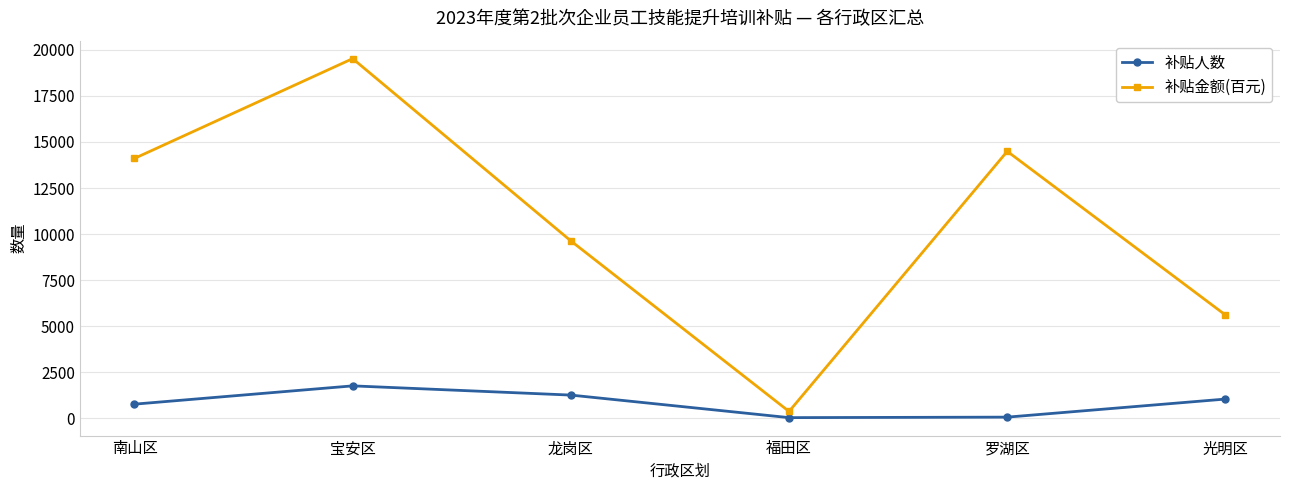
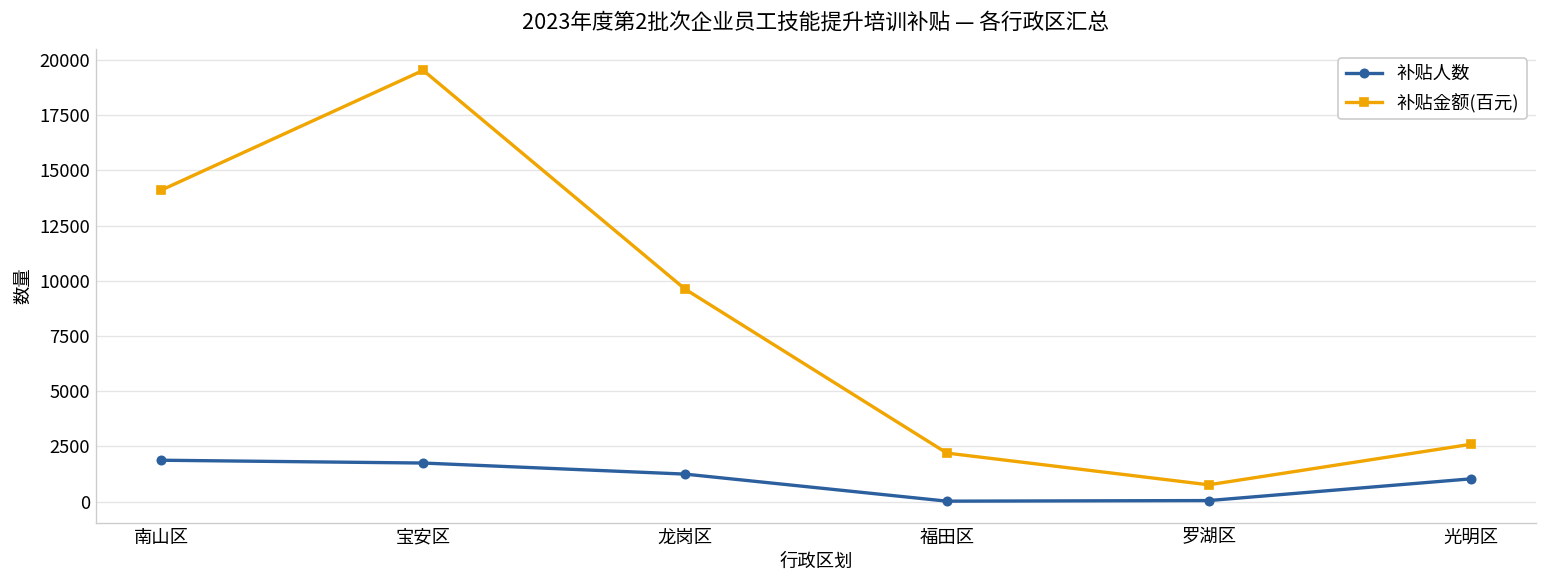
  {
    "补贴人数": {
-     "南山区": 800,
+     "南山区": 1900,
      "宝安区": 1800,
      "龙岗区": 1200,
      "福田区": 0,
      "罗湖区": 100,
      "光明区": 1000
    },
    "补贴金额(百元)": {
      "南山区": 14100,
      "宝安区": 19500,
      "龙岗区": 9600,
-     "福田区": 400,
-     "罗湖区": 14500,
-     "光明区": 5600
+     "福田区": 2200,
+     "罗湖区": 800,
+     "光明区": 2600
    }
  }
